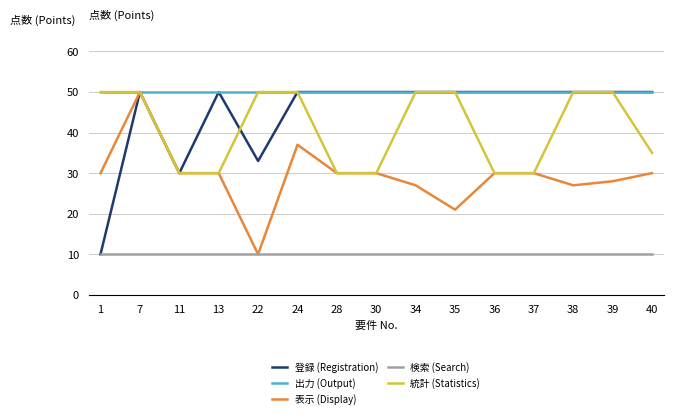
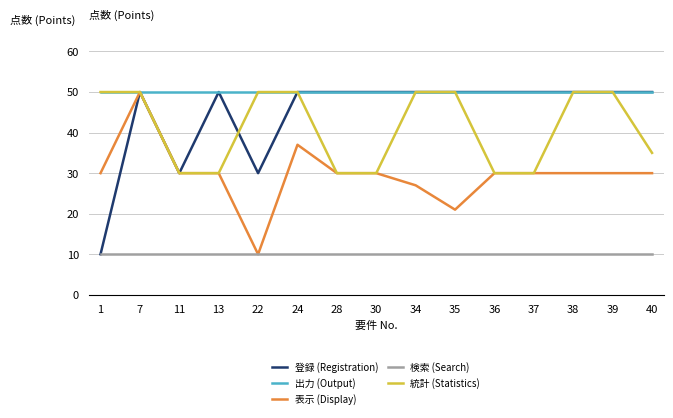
  {
    "登録 (Registration)": {
-     "22": 33
+     "22": 30
    },
    "出力 (Output)": {
      "11": 50
    },
    "表示 (Display)": {
      "1": 30,
      "24": 37,
      "34": 27,
      "35": 21,
-     "38": 27,
-     "39": 28,
+     "38": 30,
+     "39": 30,
      "40": 30
    },
    "検索 (Search)": {
      "7": 10,
      "11": 10,
      "13": 10,
      "24": 10,
      "28": 10,
      "30": 10,
      "34": 10,
      "35": 10,
      "36": 10,
      "37": 10,
      "38": 10,
      "39": 10,
      "40": 10
    },
    "統計 (Statistics)": {
      "40": 35
    }
  }
